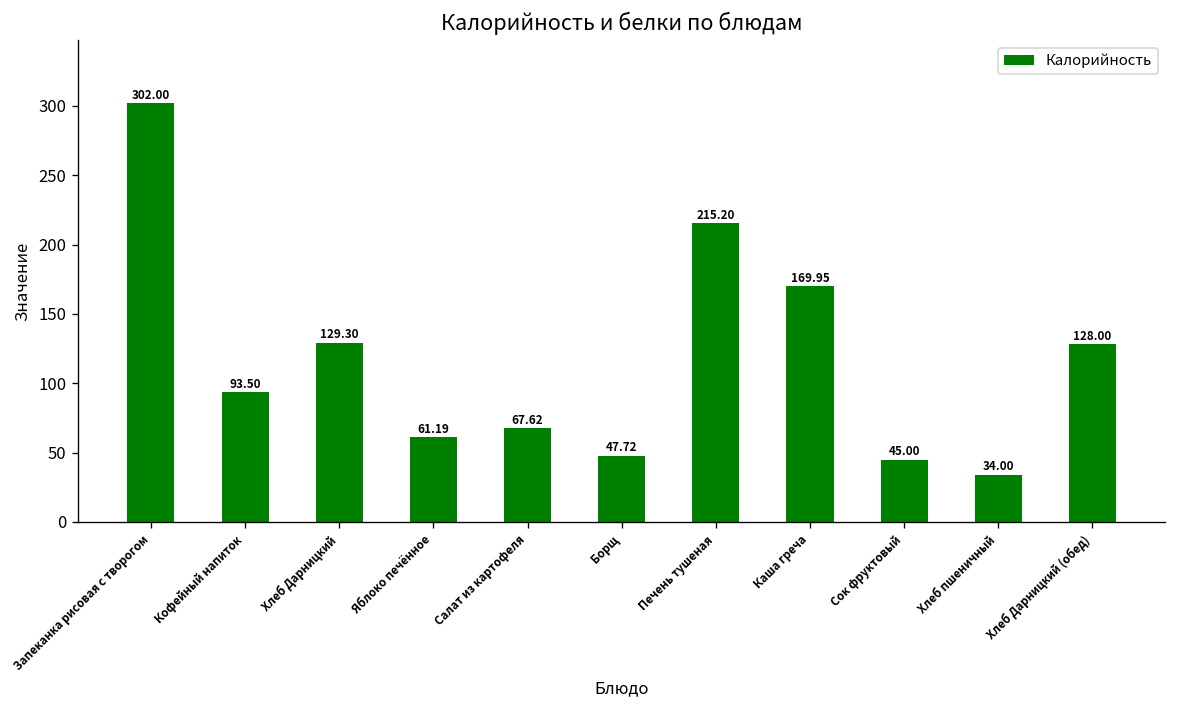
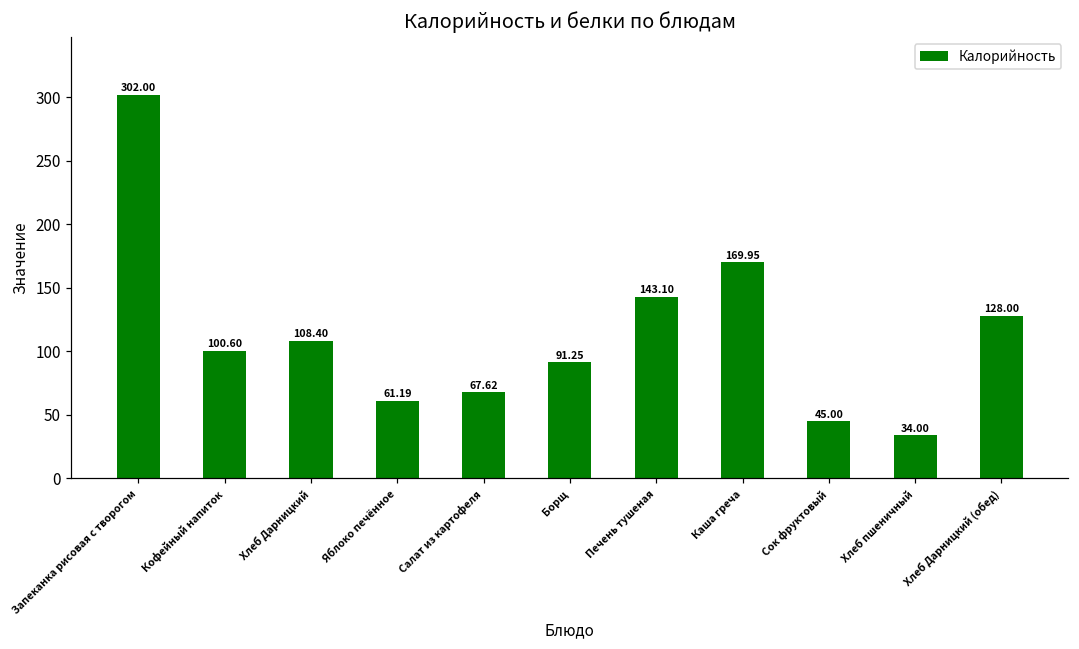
  {
    "Запеканка рисовая с творогом": 302.00,
-   "Кофейный напиток": 93.50,
-   "Хлеб Дарницкий": 129.30,
+   "Кофейный напиток": 100.60,
+   "Хлеб Дарницкий": 108.40,
    "Яблоко печённое": 61.19,
    "Салат из картофеля": 67.62,
-   "Борщ": 47.72,
-   "Печень тушеная": 215.20,
+   "Борщ": 91.25,
+   "Печень тушеная": 143.10,
    "Каша греча": 169.95,
    "Сок фруктовый": 45.00,
    "Хлеб пшеничный": 34.00,
    "Хлеб Дарницкий (обед)": 128.00
  }
